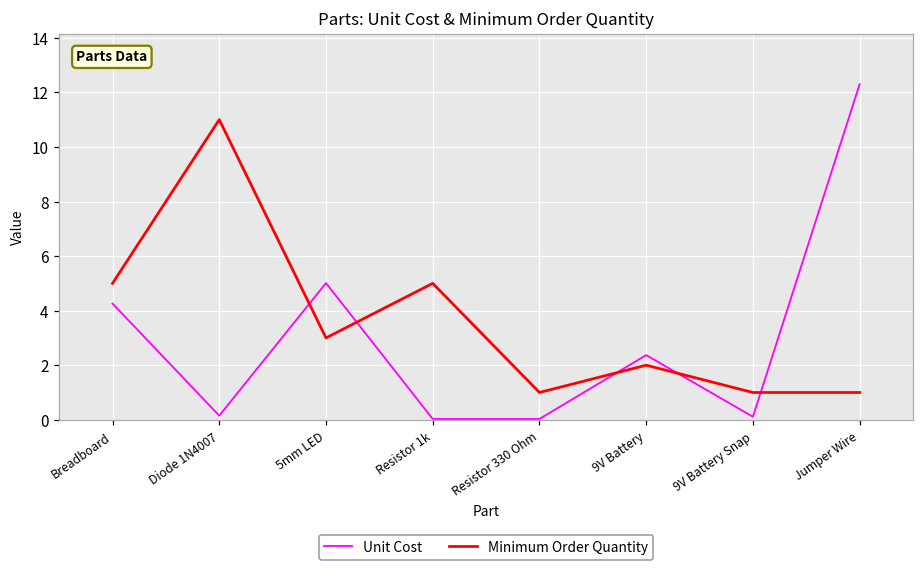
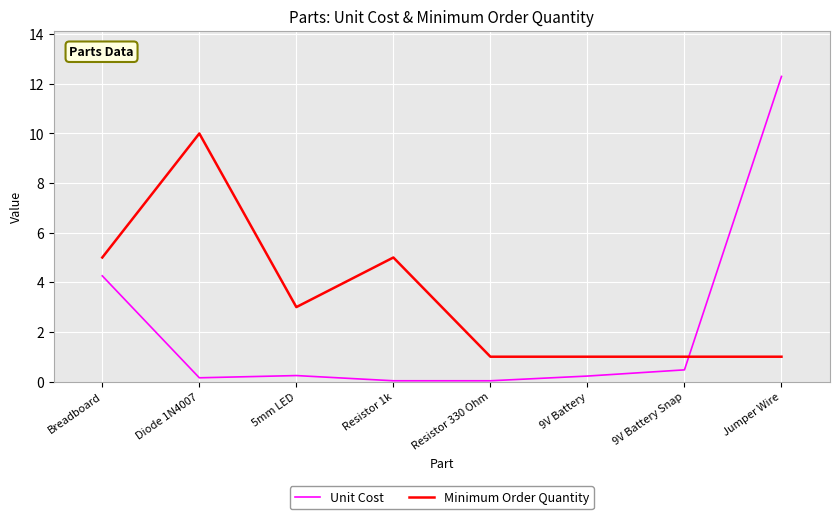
  {
    "Unit Cost": {
      "Breadboard": 4.3,
      "Diode 1N4007": 0.2,
-     "5mm LED": 5.0,
+     "5mm LED": 0.2,
      "Resistor 1k": 0.0,
      "Resistor 330 Ohm": 0.0,
-     "9V Battery": 2.4,
-     "9V Battery Snap": 0.1,
+     "9V Battery": 0.2,
+     "9V Battery Snap": 0.5,
      "Jumper Wire": 12.3
    },
    "Minimum Order Quantity": {
      "Breadboard": 5,
-     "Diode 1N4007": 11,
+     "Diode 1N4007": 10,
      "5mm LED": 3,
      "Resistor 1k": 5,
      "Resistor 330 Ohm": 1,
-     "9V Battery": 2,
+     "9V Battery": 1,
      "9V Battery Snap": 1,
      "Jumper Wire": 1
    }
  }
